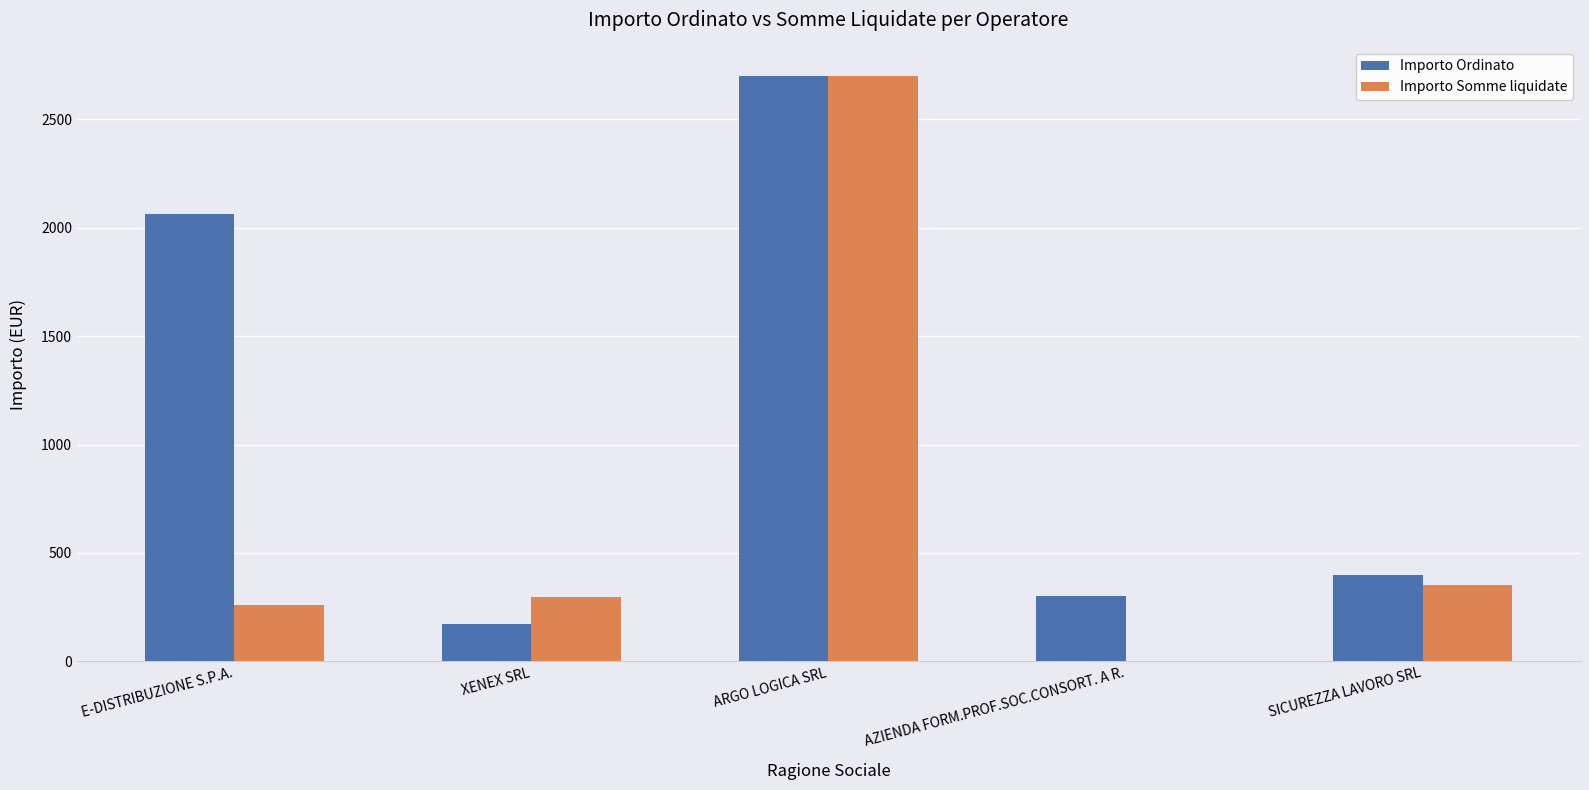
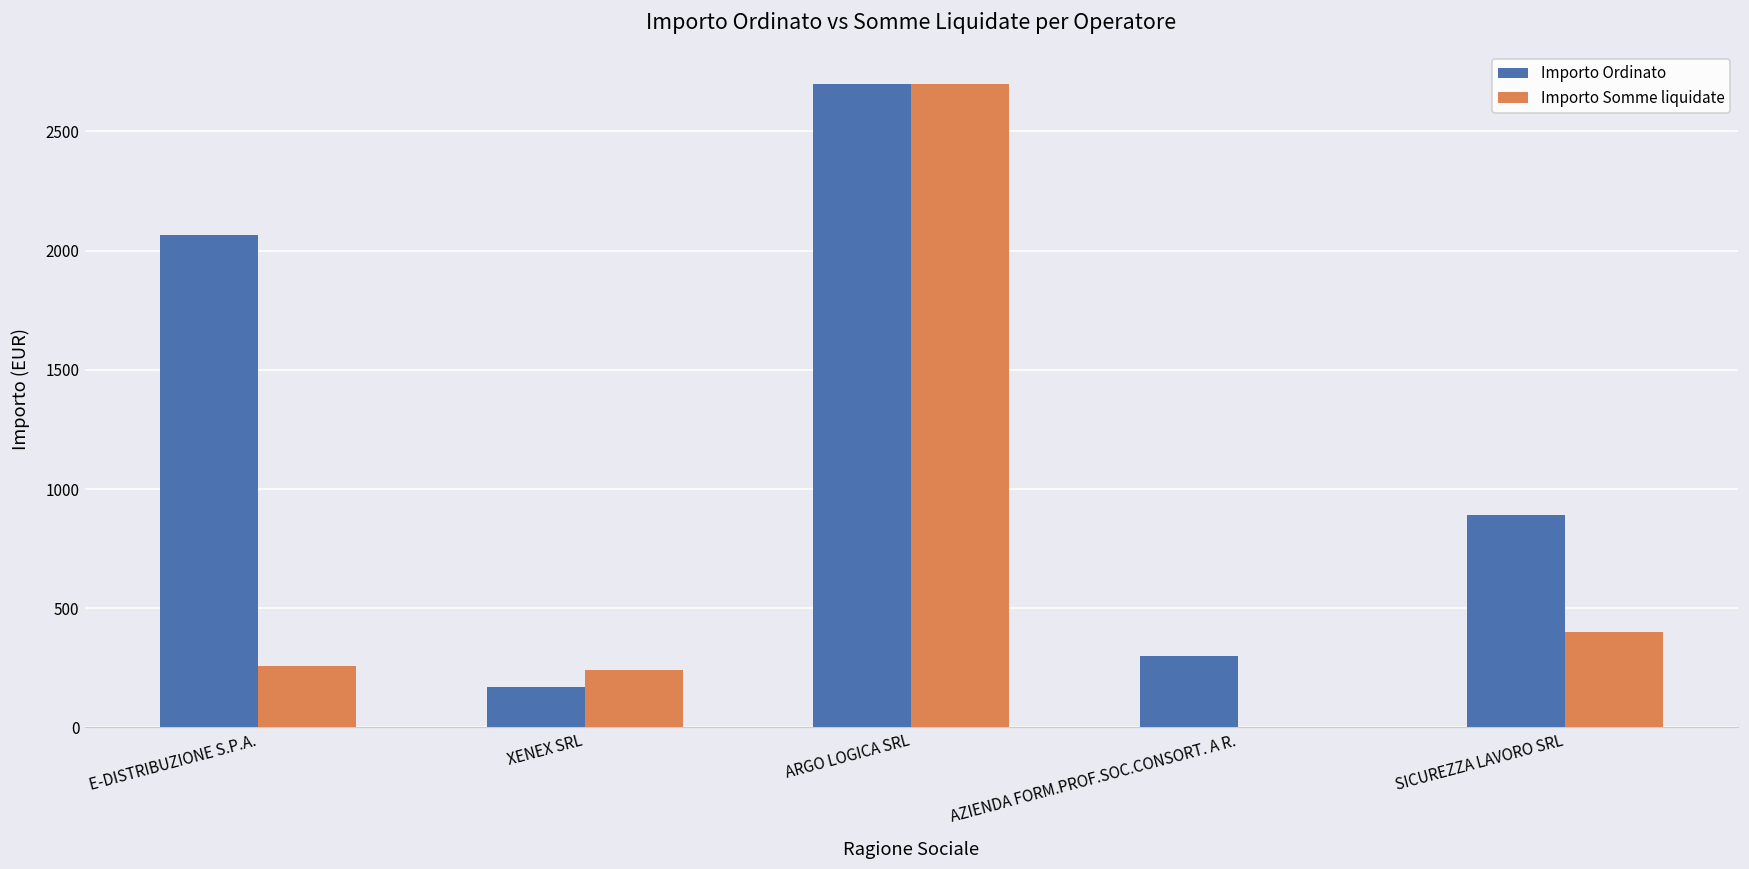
  {
    "Importo Ordinato": {
      "E-DISTRIBUZIONE S.P.A.": 2060,
      "XENEX SRL": 170,
      "ARGO LOGICA SRL": 2700,
      "AZIENDA FORM.PROF.SOC.CONSORT. A R.": 300,
-     "SICUREZZA LAVORO SRL": 400
+     "SICUREZZA LAVORO SRL": 890
    },
    "Importo Somme liquidate": {
      "E-DISTRIBUZIONE S.P.A.": 260,
-     "XENEX SRL": 300,
+     "XENEX SRL": 240,
      "ARGO LOGICA SRL": 2700,
      "AZIENDA FORM.PROF.SOC.CONSORT. A R.": 0,
-     "SICUREZZA LAVORO SRL": 350
+     "SICUREZZA LAVORO SRL": 400
    }
  }
